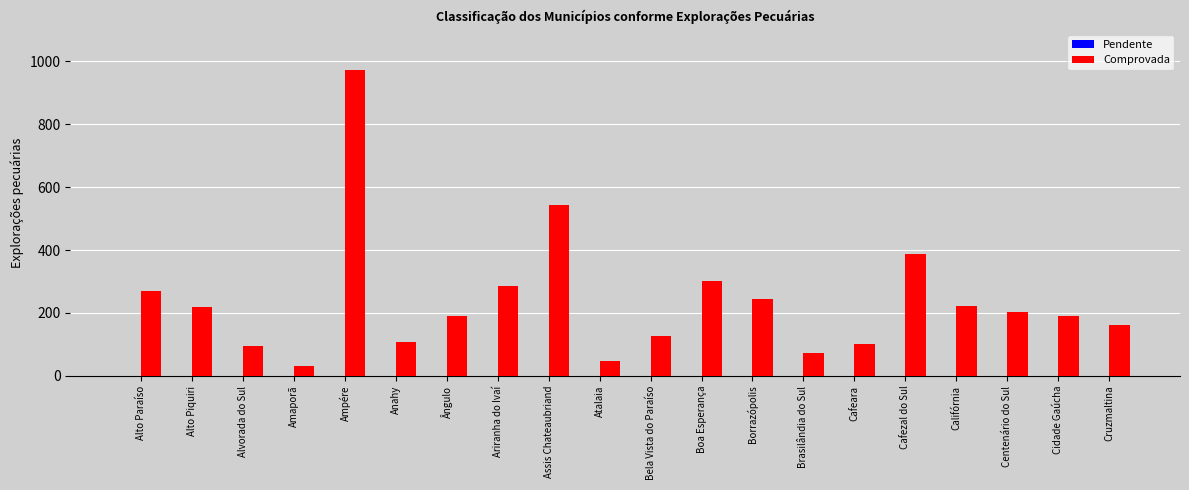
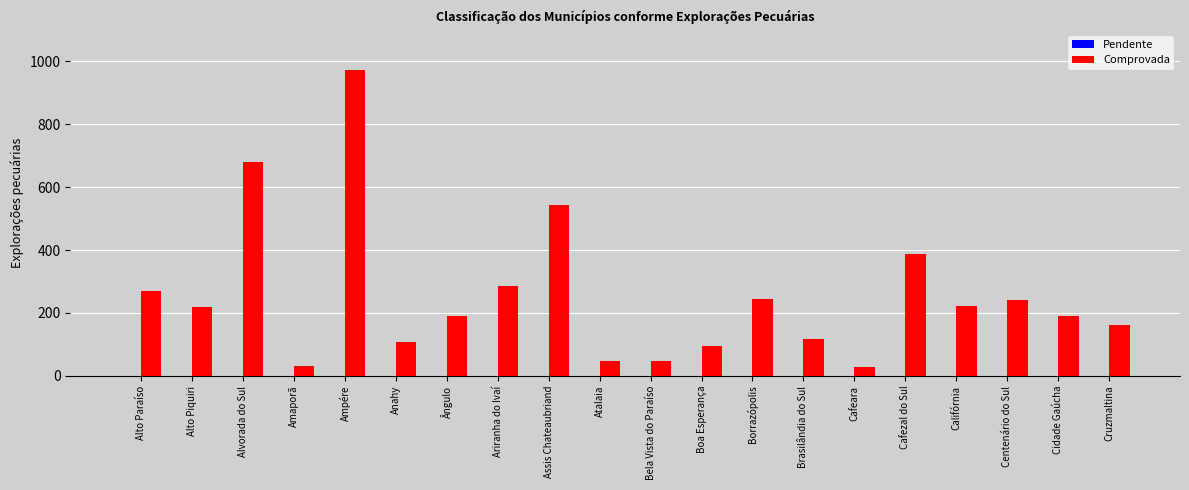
  {
    "Pendente": {
      "Alto Paraíso": 0,
      "Alto Piquiri": 0,
      "Alvorada do Sul": 0,
      "Amaporã": 0,
      "Ampére": 0,
      "Anahy": 0,
      "Ângulo": 0,
      "Ariranha do Ivaí": 0,
      "Assis Chateaubriand": 0,
      "Atalaia": 0,
      "Bela Vista do Paraíso": 0,
      "Boa Esperança": 0,
      "Borrazópolis": 0,
      "Brasilândia do Sul": 0,
      "Cafeara": 0,
      "Cafezal do Sul": 0,
      "Califórnia": 0,
      "Centenário do Sul": 0,
      "Cidade Gaúcha": 0,
      "Cruzmaltina": 0
    },
    "Comprovada": {
      "Alto Paraíso": 270,
      "Alto Piquiri": 220,
-     "Alvorada do Sul": 100,
+     "Alvorada do Sul": 680,
      "Amaporã": 30,
      "Ampére": 970,
      "Anahy": 110,
      "Ângulo": 190,
      "Ariranha do Ivaí": 290,
      "Assis Chateaubriand": 540,
      "Atalaia": 50,
-     "Bela Vista do Paraíso": 130,
-     "Boa Esperança": 300,
+     "Bela Vista do Paraíso": 50,
+     "Boa Esperança": 100,
      "Borrazópolis": 240,
-     "Brasilândia do Sul": 70,
-     "Cafeara": 100,
+     "Brasilândia do Sul": 120,
+     "Cafeara": 30,
      "Cafezal do Sul": 390,
      "Califórnia": 220,
-     "Centenário do Sul": 200,
+     "Centenário do Sul": 240,
      "Cidade Gaúcha": 190,
      "Cruzmaltina": 160
    }
  }
